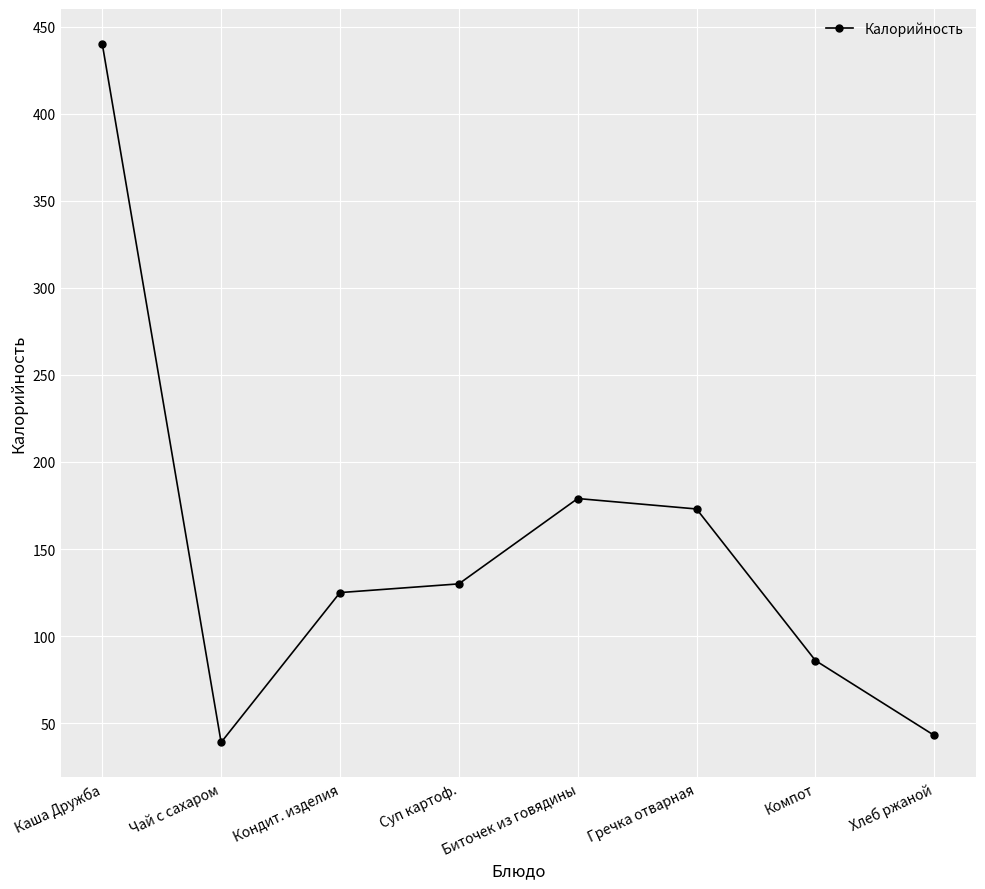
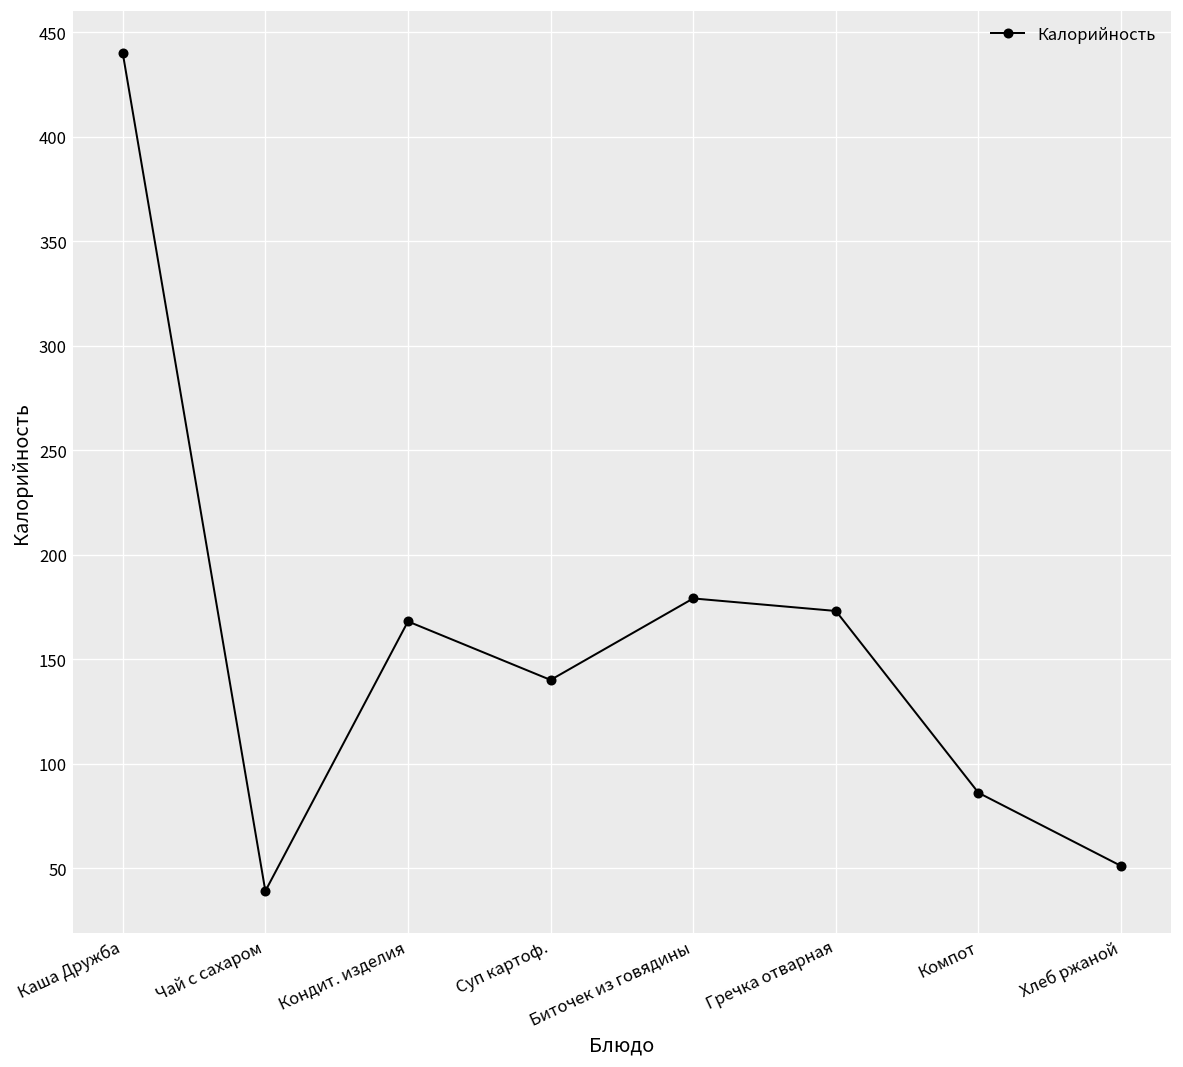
  {
    "Каша Дружба": 440,
    "Чай с сахаром": 39,
-   "Кондит. изделия": 125,
-   "Суп картоф.": 130,
+   "Кондит. изделия": 168,
+   "Суп картоф.": 140,
    "Биточек из говядины": 179,
    "Гречка отварная": 173,
    "Компот": 86,
-   "Хлеб ржаной": 43
+   "Хлеб ржаной": 51
  }
